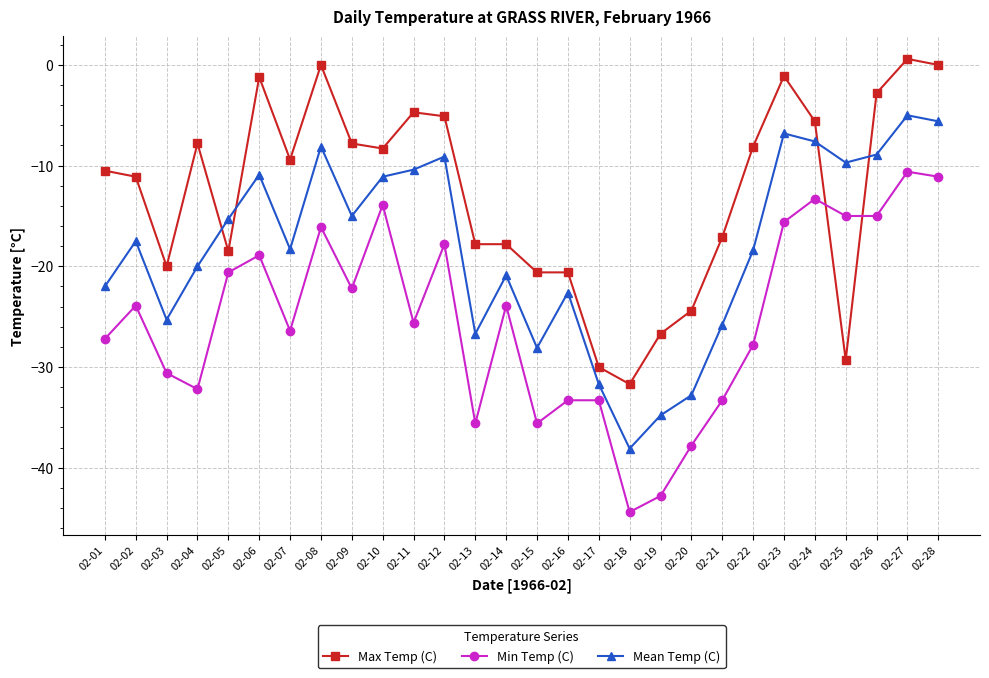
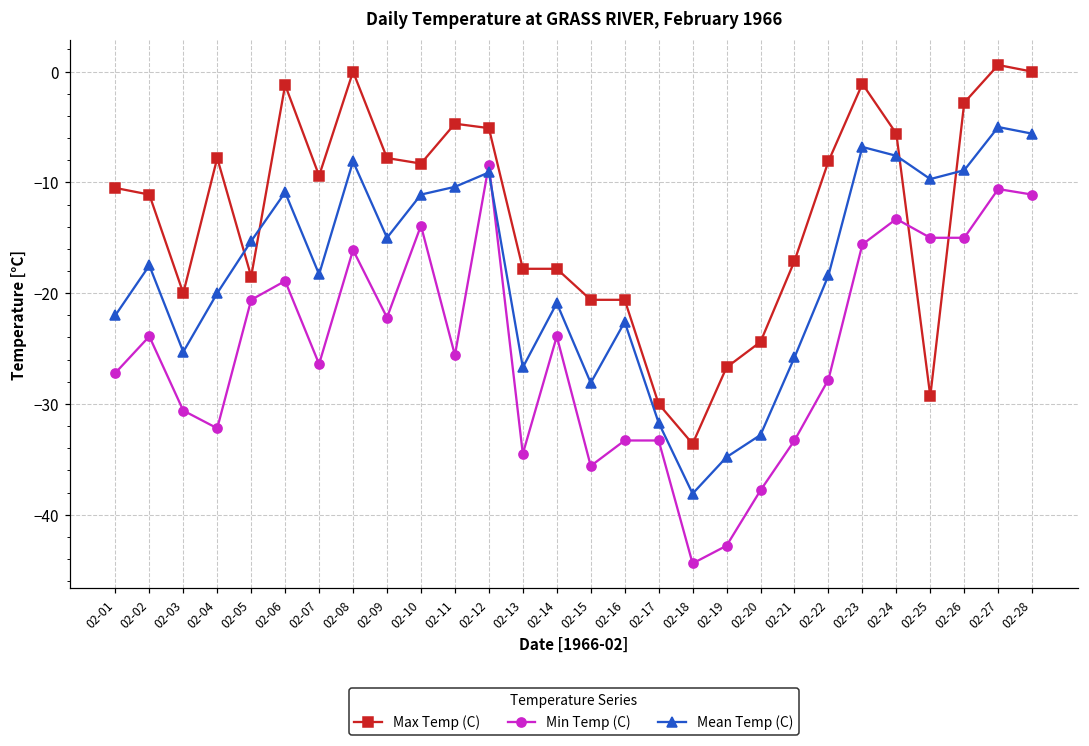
  {
    "Max Temp (C)": {
      "02-01": -10.5,
      "02-02": -11.1,
      "02-03": -20.0,
      "02-04": -7.8,
      "02-05": -18.5,
      "02-06": -1.2,
      "02-07": -9.4,
      "02-08": 0.0,
      "02-09": -7.8,
      "02-10": -8.3,
      "02-11": -4.7,
      "02-12": -5.1,
      "02-13": -17.8,
      "02-14": -17.8,
      "02-15": -20.6,
      "02-16": -20.6,
      "02-17": -30.0,
-     "02-18": -31.7,
+     "02-18": -33.6,
      "02-19": -26.7,
      "02-20": -24.4,
      "02-21": -17.1,
      "02-22": -8.1,
      "02-23": -1.1,
      "02-24": -5.6,
      "02-25": -29.3,
      "02-26": -2.8,
      "02-27": 0.6,
      "02-28": 0.0
    },
    "Min Temp (C)": {
      "02-01": -27.2,
      "02-02": -23.9,
      "02-03": -30.6,
      "02-04": -32.2,
      "02-05": -20.6,
      "02-06": -18.9,
      "02-07": -26.4,
      "02-08": -16.1,
      "02-09": -22.2,
      "02-10": -13.9,
      "02-11": -25.6,
-     "02-12": -17.8,
-     "02-13": -35.6,
+     "02-12": -8.4,
+     "02-13": -34.5,
      "02-14": -23.9,
      "02-15": -35.6,
      "02-16": -33.3,
      "02-17": -33.3,
      "02-18": -44.4,
      "02-19": -42.8,
      "02-20": -37.8,
      "02-21": -33.3,
      "02-22": -27.8,
      "02-23": -15.6,
      "02-24": -13.3,
      "02-25": -15.0,
      "02-26": -15.0,
      "02-27": -10.6,
      "02-28": -11.1
    },
    "Mean Temp (C)": {
      "02-01": -22.0,
      "02-02": -17.5,
      "02-03": -25.3,
      "02-04": -20.0,
      "02-05": -15.3,
      "02-06": -10.9,
      "02-07": -18.3,
      "02-08": -8.1,
      "02-09": -15.0,
      "02-10": -11.1,
      "02-11": -10.4,
      "02-12": -9.1,
      "02-13": -26.7,
      "02-14": -20.9,
      "02-15": -28.1,
      "02-16": -22.6,
      "02-17": -31.7,
      "02-18": -38.1,
      "02-19": -34.8,
      "02-20": -32.8,
      "02-21": -25.8,
      "02-22": -18.4,
      "02-23": -6.8,
      "02-24": -7.6,
      "02-25": -9.7,
      "02-26": -8.9,
      "02-27": -5.0,
      "02-28": -5.6
    }
  }
